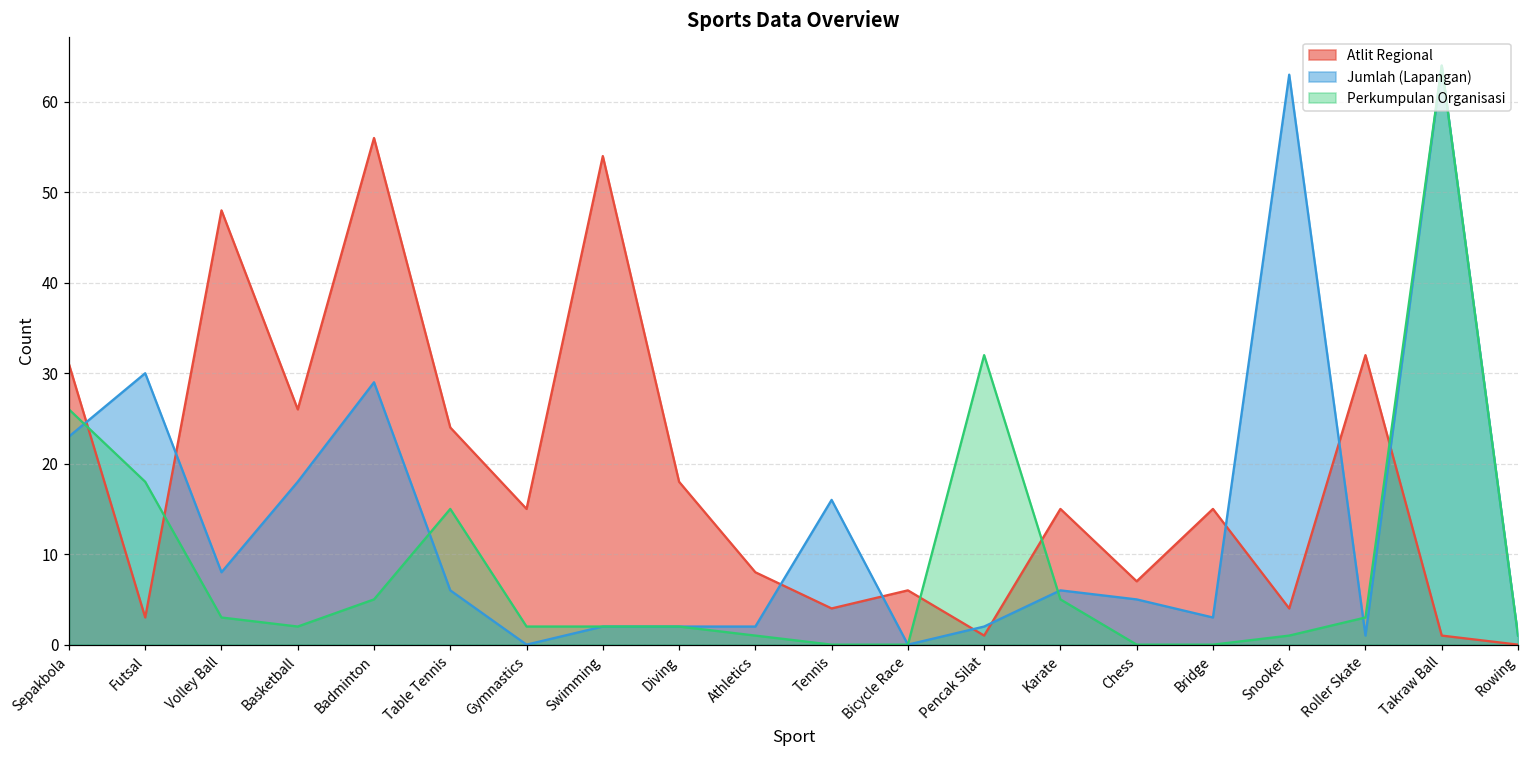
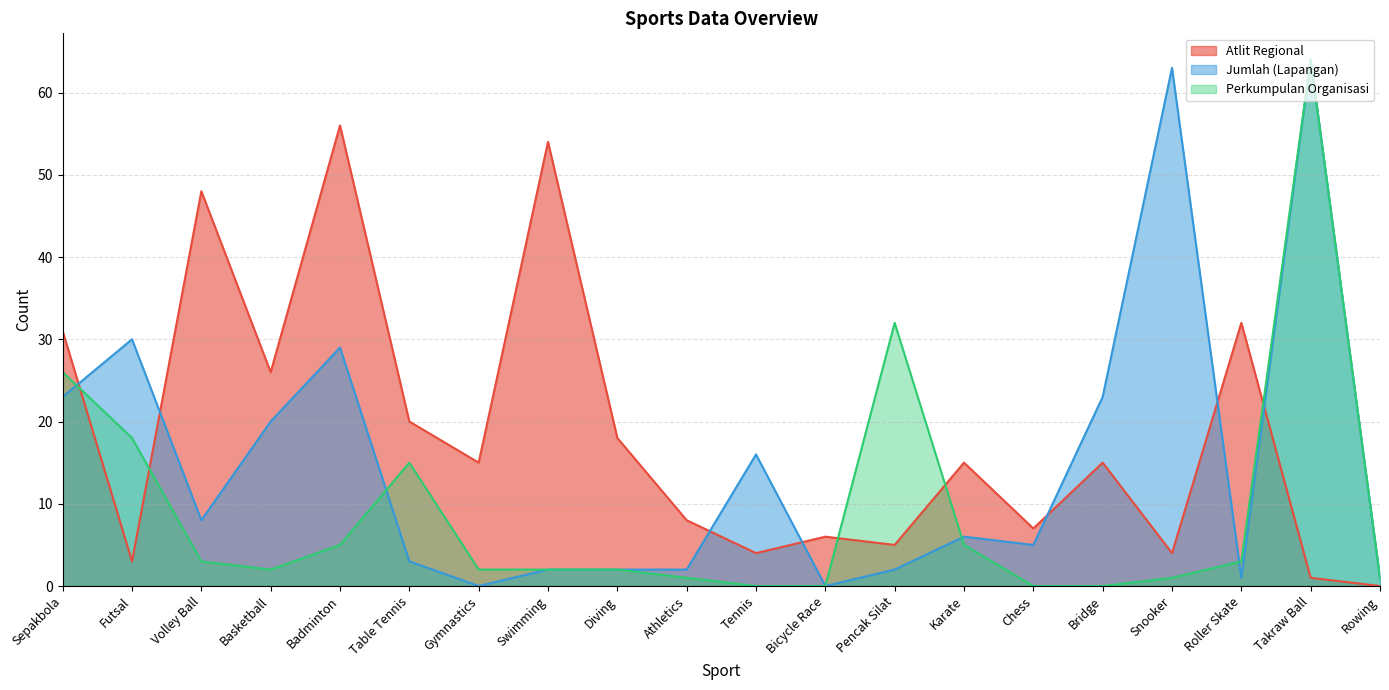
  {
    "Atlit Regional": {
      "Sepakbola": 31,
      "Futsal": 3,
      "Volley Ball": 48,
      "Basketball": 26,
      "Badminton": 56,
-     "Table Tennis": 24,
+     "Table Tennis": 20,
      "Gymnastics": 15,
      "Swimming": 54,
      "Diving": 18,
      "Athletics": 8,
      "Tennis": 4,
      "Bicycle Race": 6,
-     "Pencak Silat": 1,
+     "Pencak Silat": 5,
      "Karate": 15,
      "Chess": 7,
      "Bridge": 15,
      "Snooker": 4,
      "Roller Skate": 32,
      "Takraw Ball": 1,
      "Rowing": 0
    },
    "Jumlah (Lapangan)": {
      "Sepakbola": 23,
      "Futsal": 30,
      "Volley Ball": 8,
-     "Basketball": 18,
+     "Basketball": 20,
      "Badminton": 29,
-     "Table Tennis": 6,
+     "Table Tennis": 3,
      "Gymnastics": 0,
      "Athletics": 2,
      "Tennis": 16,
      "Pencak Silat": 2,
      "Karate": 6,
      "Chess": 5,
-     "Bridge": 3,
+     "Bridge": 23,
      "Snooker": 63,
      "Roller Skate": 1
    },
    "Perkumpulan Organisasi": {
      "Sepakbola": 26,
      "Futsal": 18,
      "Volley Ball": 3,
      "Basketball": 2,
      "Badminton": 5,
      "Table Tennis": 15,
      "Gymnastics": 2,
      "Athletics": 1,
      "Tennis": 0,
      "Pencak Silat": 32,
      "Karate": 5,
      "Chess": 0,
      "Bridge": 0,
      "Snooker": 1,
      "Roller Skate": 3
    }
  }
